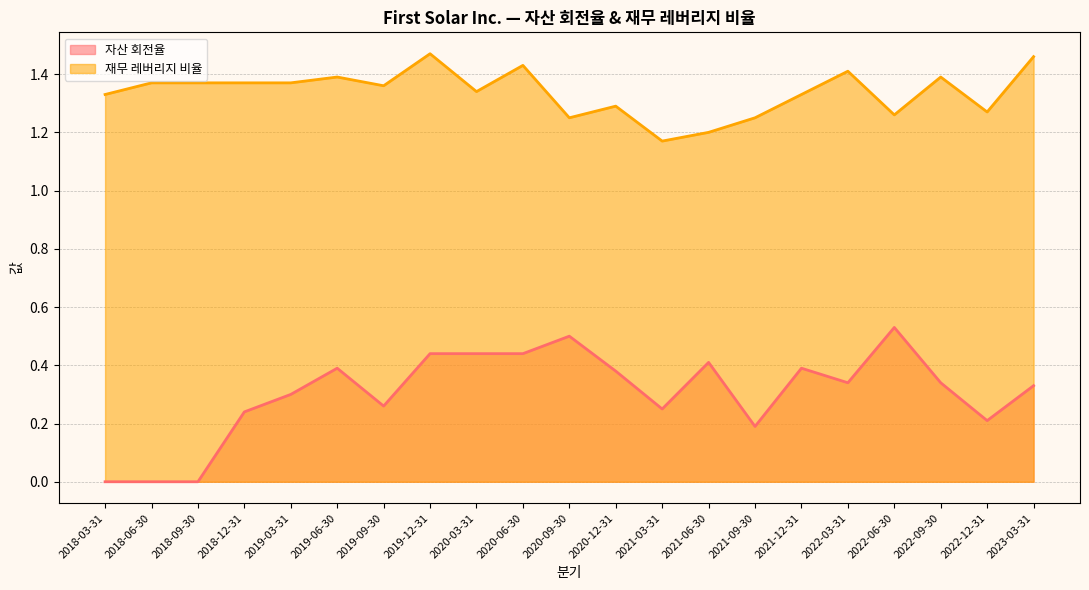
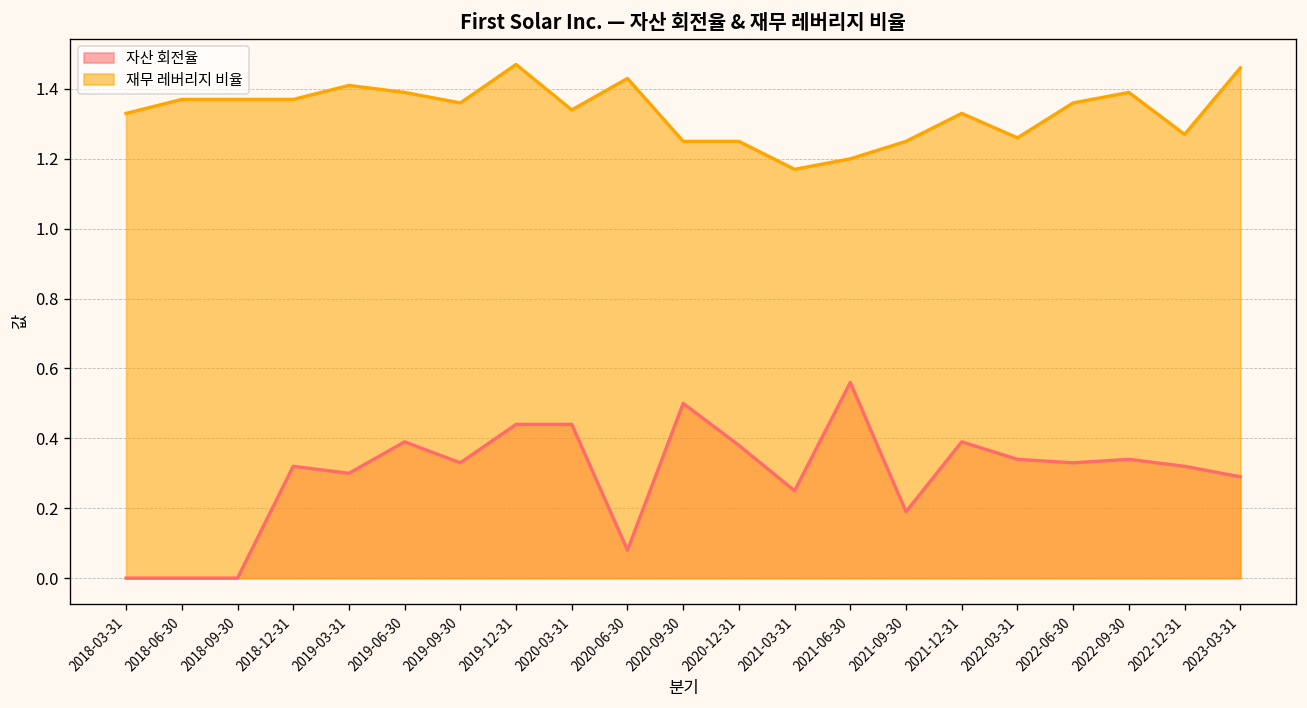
  {
    "자산 회전율": {
      "2018-03-31": 0.00,
      "2018-06-30": 0.00,
      "2018-09-30": 0.00,
-     "2018-12-31": 0.24,
+     "2018-12-31": 0.32,
      "2019-03-31": 0.30,
      "2019-06-30": 0.39,
-     "2019-09-30": 0.26,
+     "2019-09-30": 0.33,
      "2019-12-31": 0.44,
      "2020-03-31": 0.44,
-     "2020-06-30": 0.44,
+     "2020-06-30": 0.08,
      "2020-09-30": 0.50,
      "2020-12-31": 0.38,
      "2021-03-31": 0.25,
-     "2021-06-30": 0.41,
+     "2021-06-30": 0.56,
      "2021-09-30": 0.19,
      "2021-12-31": 0.39,
      "2022-03-31": 0.34,
-     "2022-06-30": 0.53,
+     "2022-06-30": 0.33,
      "2022-09-30": 0.34,
-     "2022-12-31": 0.21,
-     "2023-03-31": 0.33
+     "2022-12-31": 0.32,
+     "2023-03-31": 0.29
    },
    "재무 레버리지 비율": {
      "2018-03-31": 1.33,
      "2018-06-30": 1.37,
      "2018-09-30": 1.37,
      "2018-12-31": 1.37,
-     "2019-03-31": 1.37,
+     "2019-03-31": 1.41,
      "2019-06-30": 1.39,
      "2019-09-30": 1.36,
      "2019-12-31": 1.47,
      "2020-03-31": 1.34,
      "2020-06-30": 1.43,
      "2020-09-30": 1.25,
-     "2020-12-31": 1.29,
+     "2020-12-31": 1.25,
      "2021-03-31": 1.17,
      "2021-06-30": 1.20,
      "2021-09-30": 1.25,
      "2021-12-31": 1.33,
-     "2022-03-31": 1.41,
-     "2022-06-30": 1.26,
+     "2022-03-31": 1.26,
+     "2022-06-30": 1.36,
      "2022-09-30": 1.39,
      "2022-12-31": 1.27,
      "2023-03-31": 1.46
    }
  }
